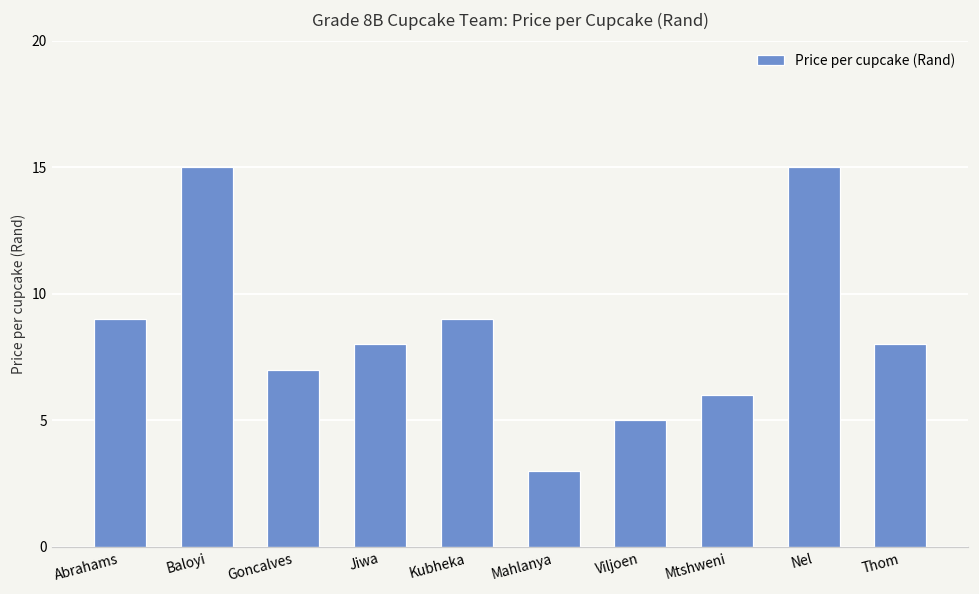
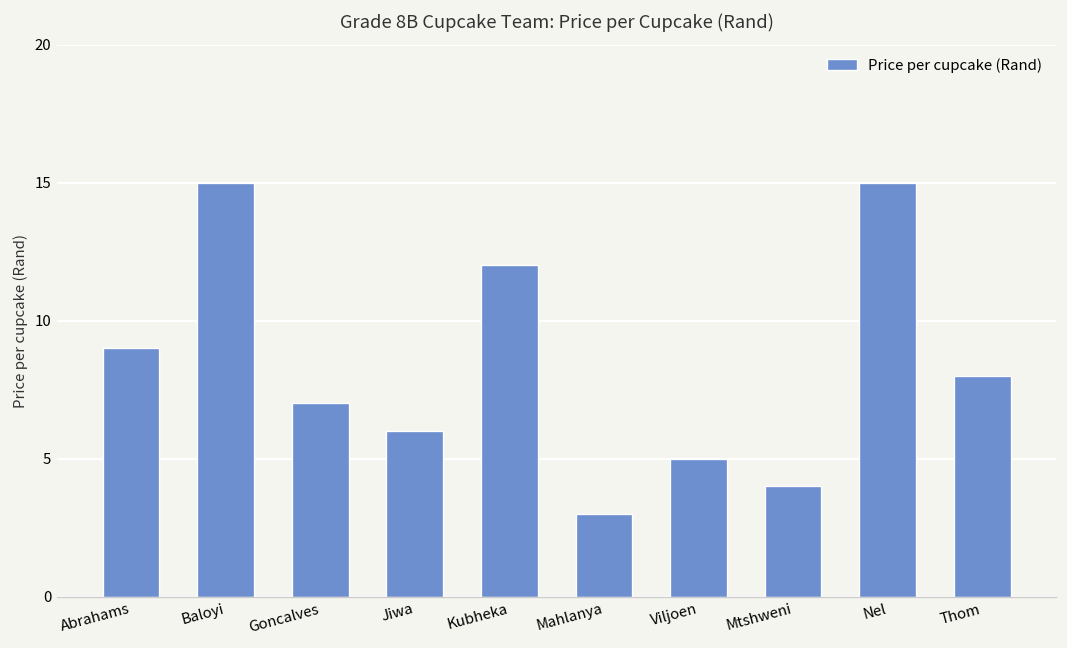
  {
    "Abrahams": 9,
    "Baloyi": 15,
    "Goncalves": 7,
-   "Jiwa": 8,
-   "Kubheka": 9,
+   "Jiwa": 6,
+   "Kubheka": 12,
    "Mahlanya": 3,
    "Viljoen": 5,
-   "Mtshweni": 6,
+   "Mtshweni": 4,
    "Nel": 15,
    "Thom": 8
  }
